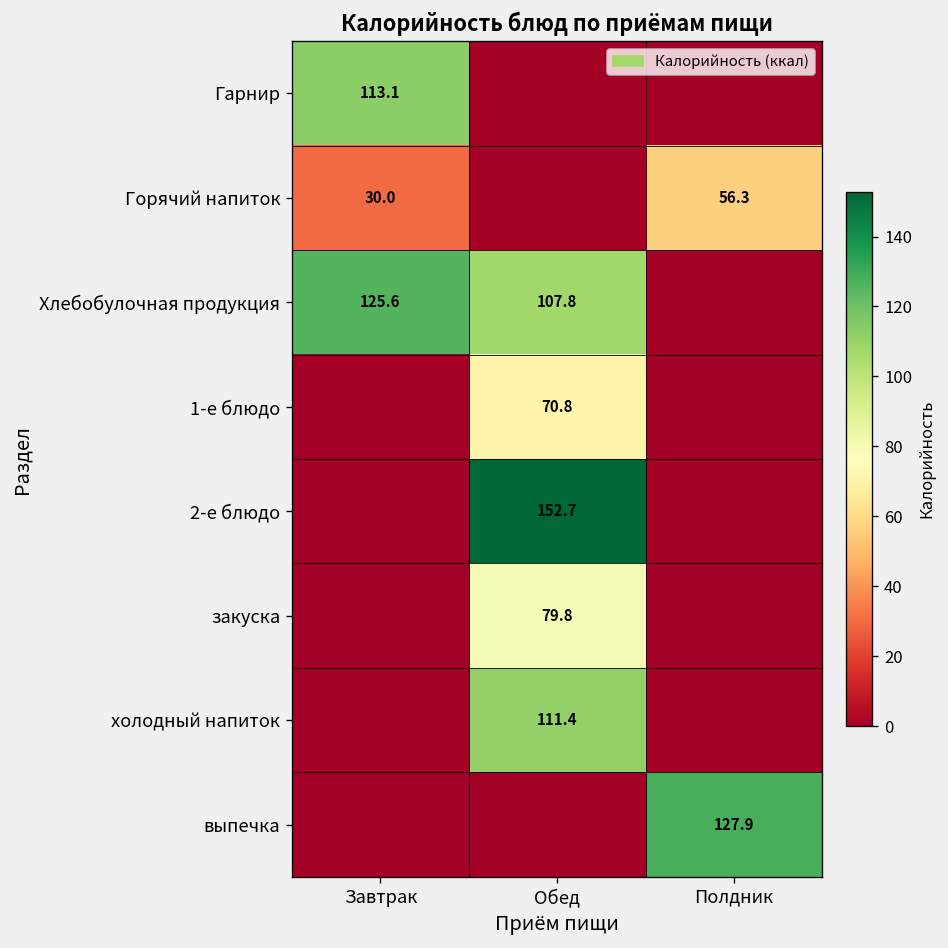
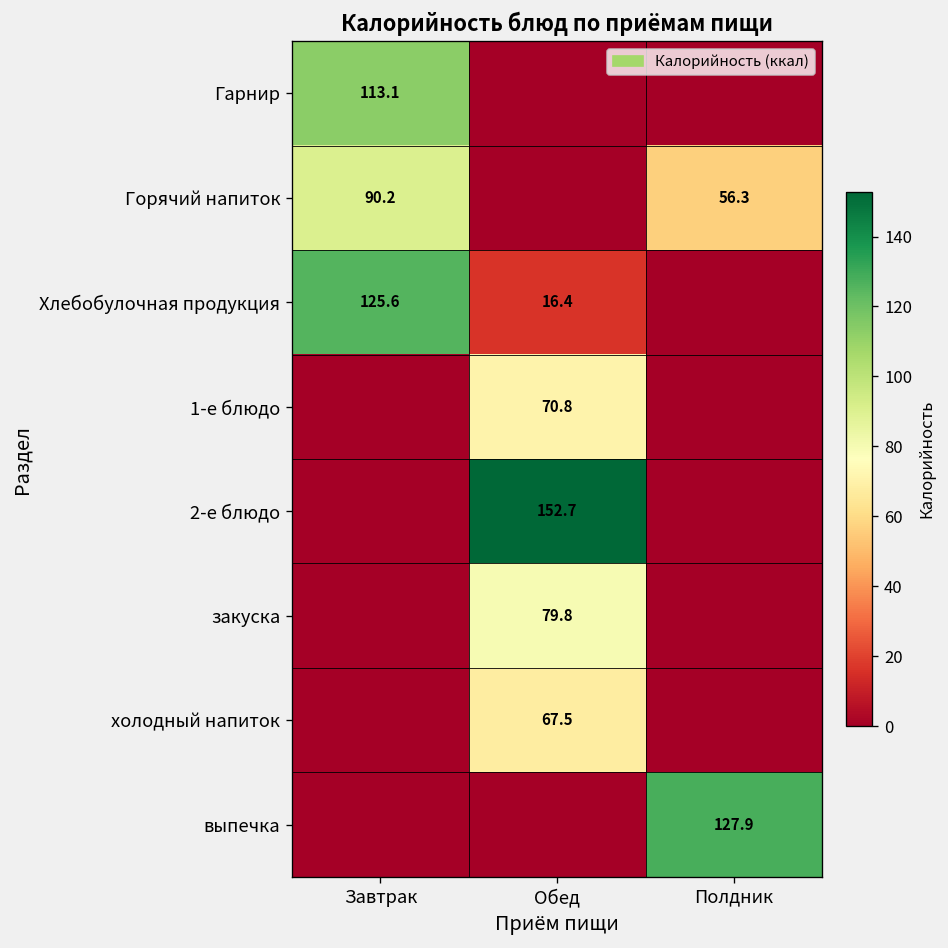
  {
    "Гарнир": {
      "Завтрак": 113.1
    },
    "Горячий напиток": {
-     "Завтрак": 30.0,
+     "Завтрак": 90.2,
      "Полдник": 56.3
    },
    "Хлебобулочная продукция": {
      "Завтрак": 125.6,
-     "Обед": 107.8
+     "Обед": 16.4
    },
    "1-е блюдо": {
      "Обед": 70.8
    },
    "2-е блюдо": {
      "Обед": 152.7
    },
    "закуска": {
      "Обед": 79.8
    },
    "холодный напиток": {
-     "Обед": 111.4
+     "Обед": 67.5
    },
    "выпечка": {
      "Полдник": 127.9
    }
  }
